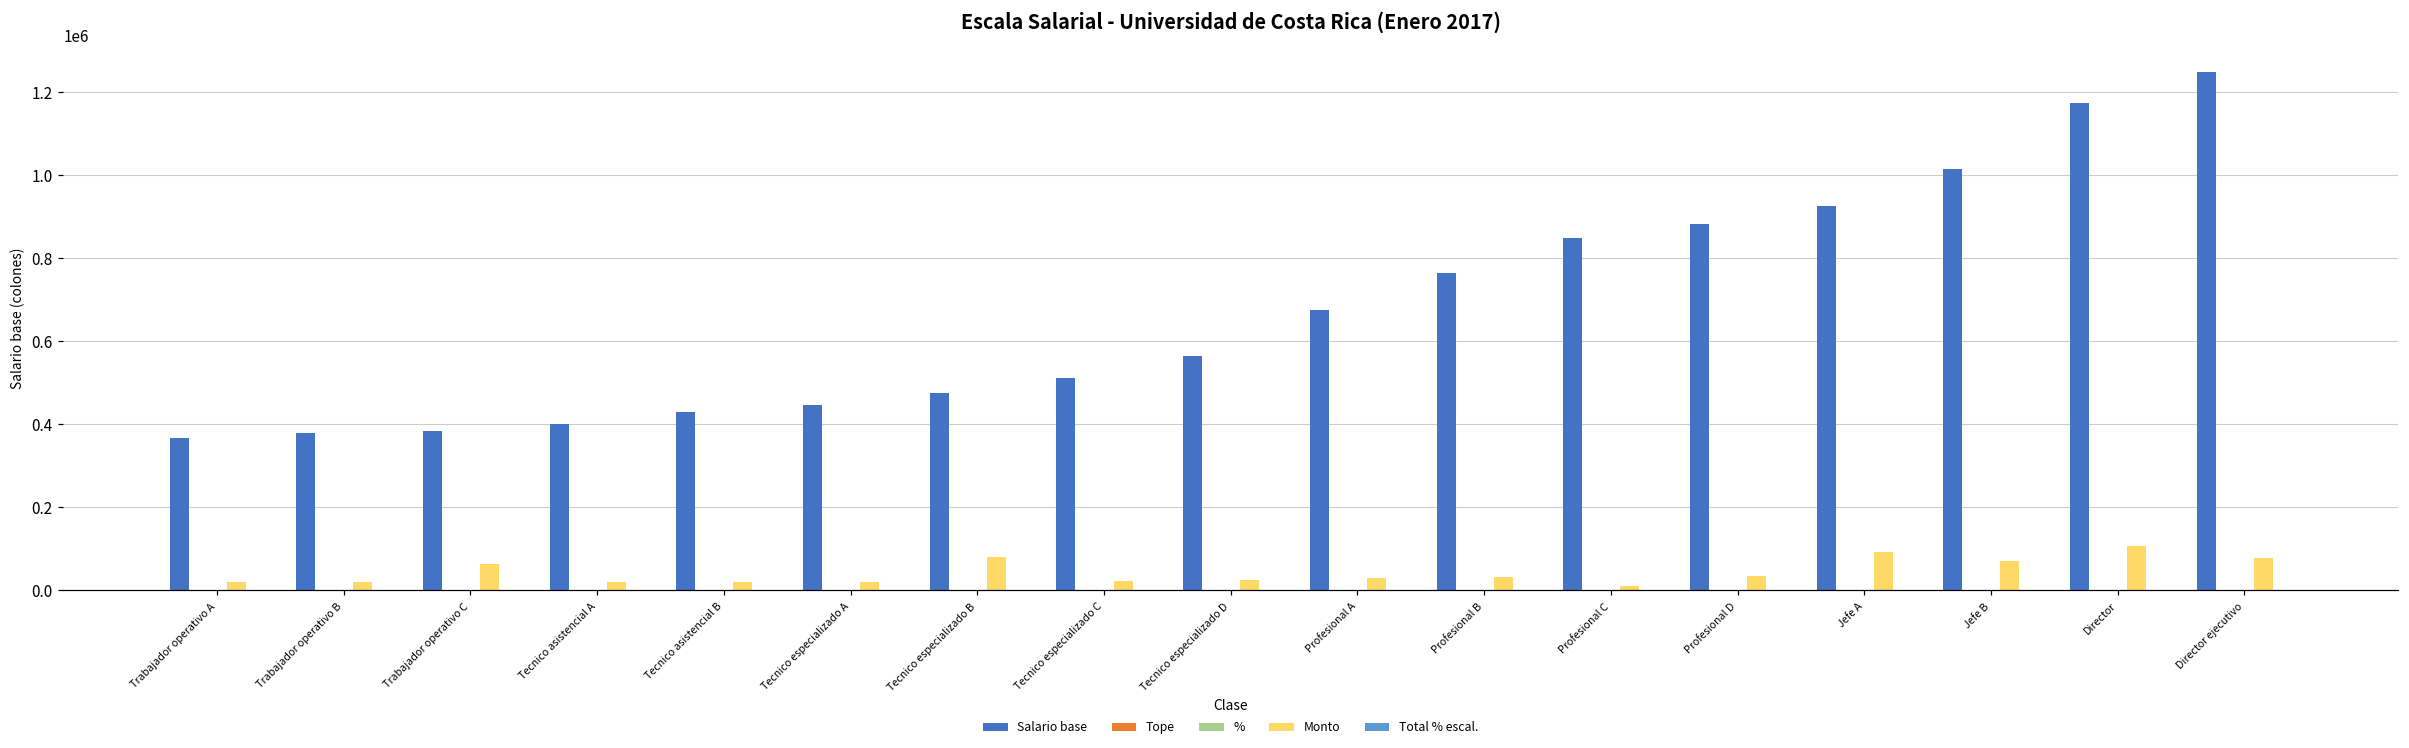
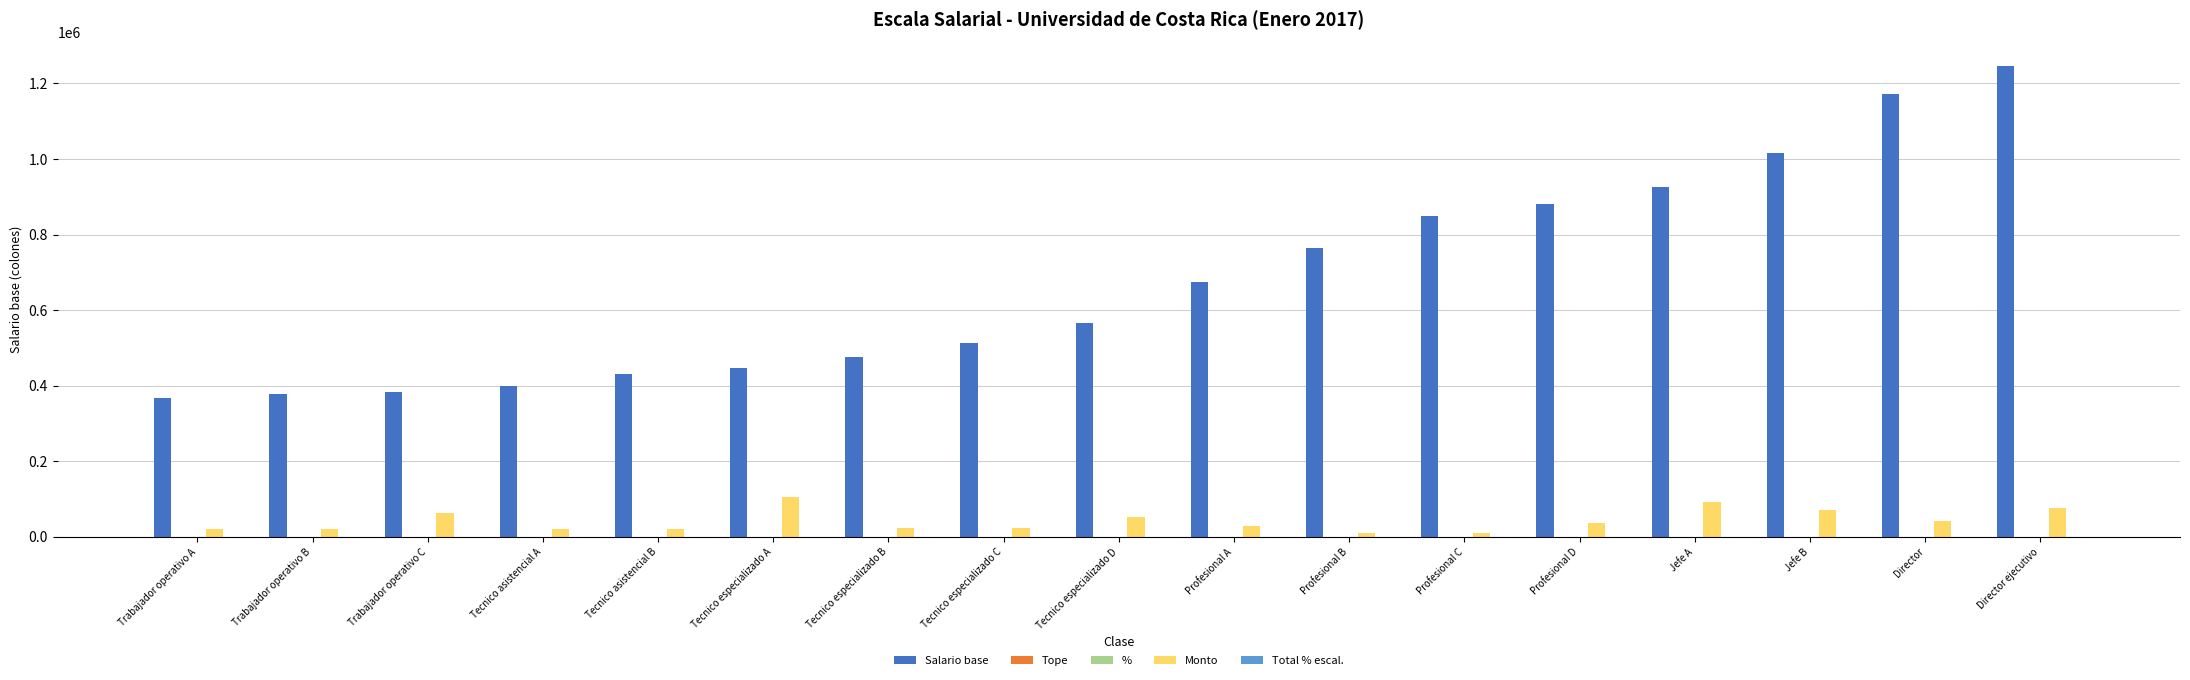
  {
    "Monto": {
      "Trabajador operativo A": 20000,
      "Trabajador operativo B": 20000,
      "Trabajador operativo C": 60000,
      "Tecnico asistencial A": 20000,
      "Tecnico asistencial B": 20000,
-     "Tecnico especializado A": 20000,
-     "Tecnico especializado B": 80000,
+     "Tecnico especializado A": 110000,
+     "Tecnico especializado B": 20000,
      "Tecnico especializado C": 20000,
-     "Tecnico especializado D": 30000,
+     "Tecnico especializado D": 50000,
      "Profesional A": 30000,
-     "Profesional B": 30000,
+     "Profesional B": 10000,
      "Profesional C": 10000,
      "Profesional D": 40000,
      "Jefe A": 90000,
      "Jefe B": 70000,
-     "Director": 110000,
+     "Director": 40000,
      "Director ejecutivo": 80000
    }
  }
